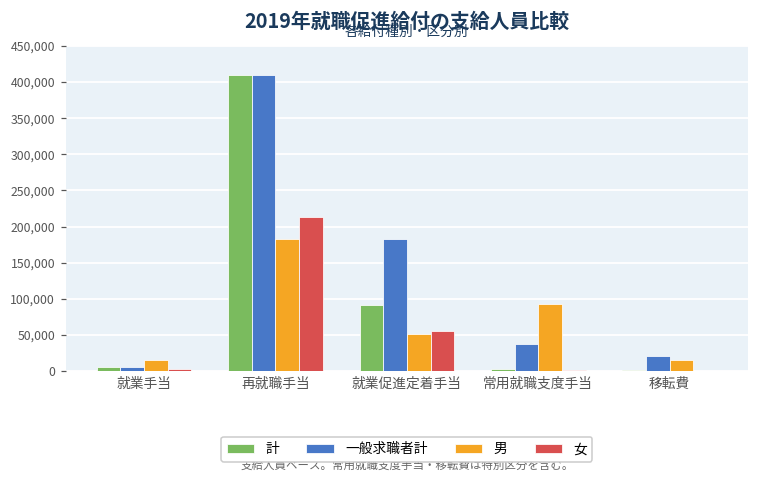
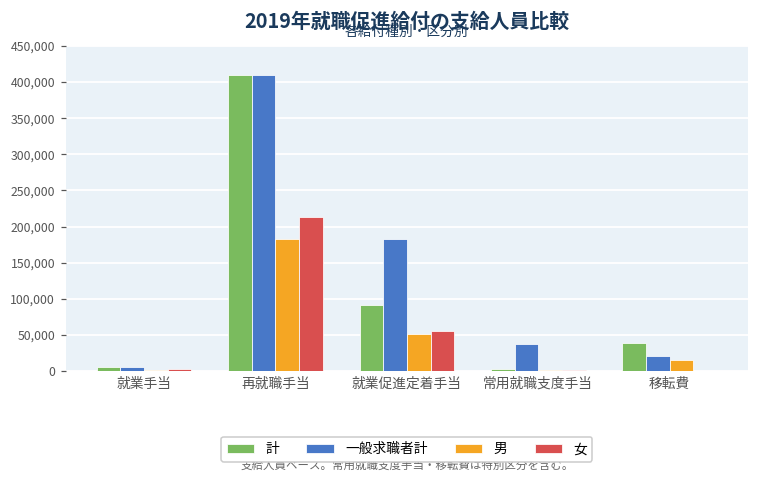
  {
    "計": {
      "就業手当": "10,000",
      "再就職手当": "410,000",
      "就業促進定着手当": "90,000",
-     "移転費": "0"
+     "移転費": "40,000"
    },
    "一般求職者計": {
      "就業手当": "10,000",
      "再就職手当": "410,000",
      "就業促進定着手当": "180,000",
      "常用就職支度手当": "40,000",
      "移転費": "20,000"
    },
    "男": {
-     "就業手当": "20,000",
+     "就業手当": "0",
      "再就職手当": "180,000",
      "就業促進定着手当": "50,000",
-     "常用就職支度手当": "90,000",
+     "常用就職支度手当": "0",
      "移転費": "20,000"
    },
    "女": {
      "再就職手当": "210,000",
      "就業促進定着手当": "60,000"
    }
  }
